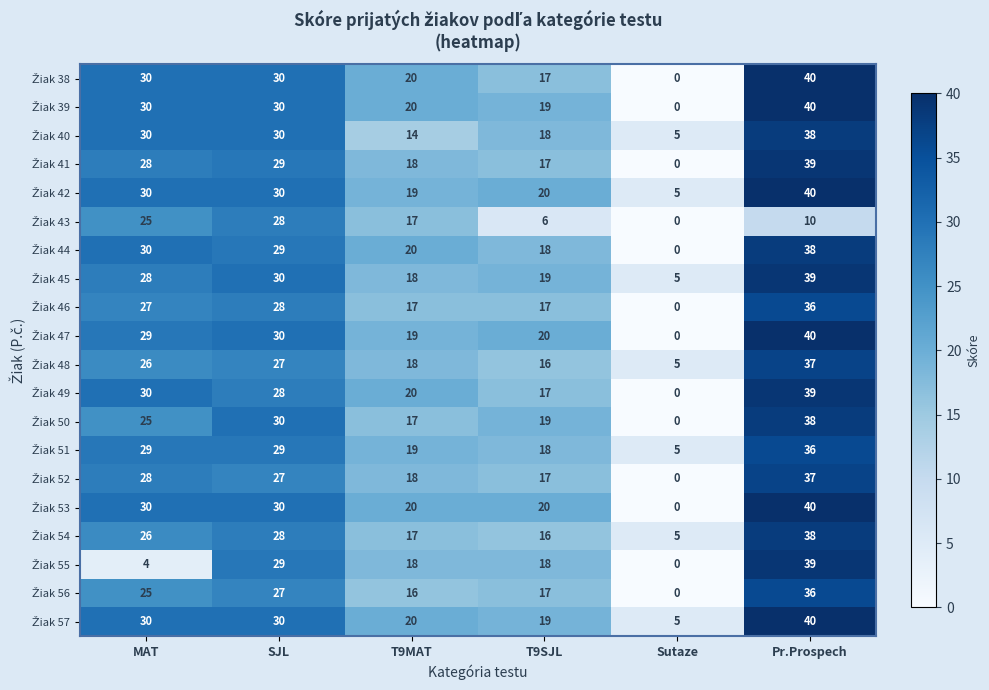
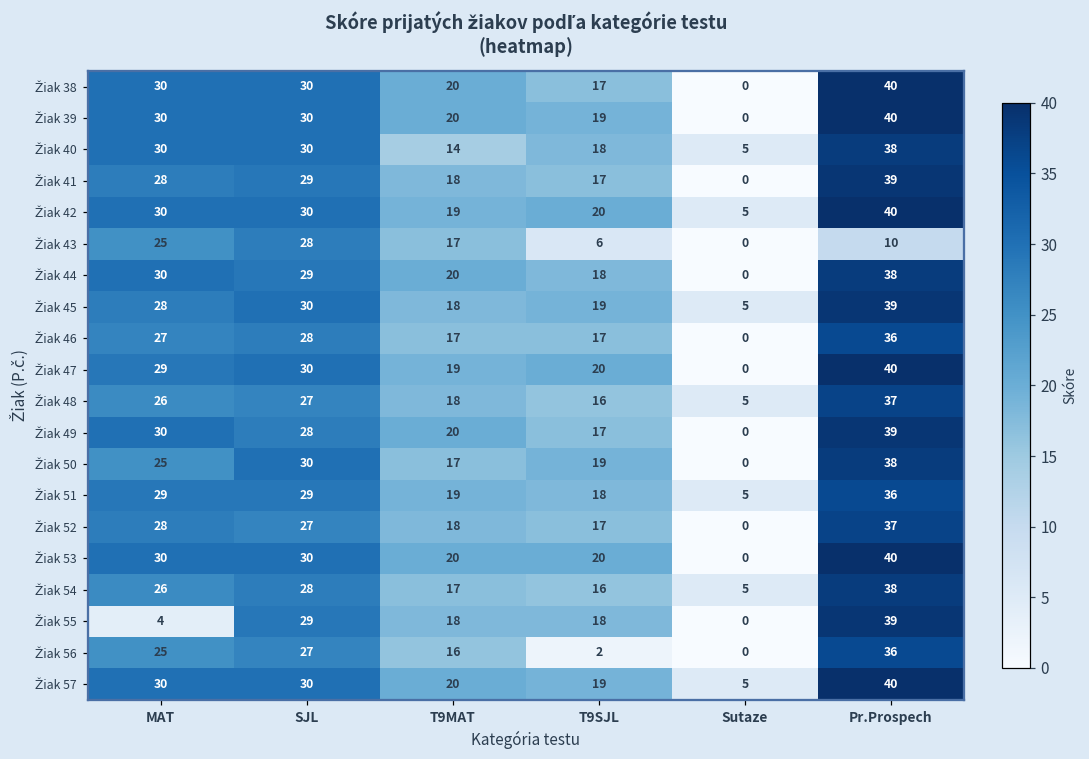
  {
    "Žiak 38": {
      "MAT": 30,
      "SJL": 30,
      "T9MAT": 20,
      "T9SJL": 17,
      "Sutaze": 0,
      "Pr.Prospech": 40
    },
    "Žiak 39": {
      "MAT": 30,
      "SJL": 30,
      "T9MAT": 20,
      "T9SJL": 19,
      "Sutaze": 0,
      "Pr.Prospech": 40
    },
    "Žiak 40": {
      "MAT": 30,
      "SJL": 30,
      "T9MAT": 14,
      "T9SJL": 18,
      "Sutaze": 5,
      "Pr.Prospech": 38
    },
    "Žiak 41": {
      "MAT": 28,
      "SJL": 29,
      "T9MAT": 18,
      "T9SJL": 17,
      "Sutaze": 0,
      "Pr.Prospech": 39
    },
    "Žiak 42": {
      "MAT": 30,
      "SJL": 30,
      "T9MAT": 19,
      "T9SJL": 20,
      "Sutaze": 5,
      "Pr.Prospech": 40
    },
    "Žiak 43": {
      "MAT": 25,
      "SJL": 28,
      "T9MAT": 17,
      "T9SJL": 6,
      "Sutaze": 0,
      "Pr.Prospech": 10
    },
    "Žiak 44": {
      "MAT": 30,
      "SJL": 29,
      "T9MAT": 20,
      "T9SJL": 18,
      "Sutaze": 0,
      "Pr.Prospech": 38
    },
    "Žiak 45": {
      "MAT": 28,
      "SJL": 30,
      "T9MAT": 18,
      "T9SJL": 19,
      "Sutaze": 5,
      "Pr.Prospech": 39
    },
    "Žiak 46": {
      "MAT": 27,
      "SJL": 28,
      "T9MAT": 17,
      "T9SJL": 17,
      "Sutaze": 0,
      "Pr.Prospech": 36
    },
    "Žiak 47": {
      "MAT": 29,
      "SJL": 30,
      "T9MAT": 19,
      "T9SJL": 20,
      "Sutaze": 0,
      "Pr.Prospech": 40
    },
    "Žiak 48": {
      "MAT": 26,
      "SJL": 27,
      "T9MAT": 18,
      "T9SJL": 16,
      "Sutaze": 5,
      "Pr.Prospech": 37
    },
    "Žiak 49": {
      "MAT": 30,
      "SJL": 28,
      "T9MAT": 20,
      "T9SJL": 17,
      "Sutaze": 0,
      "Pr.Prospech": 39
    },
    "Žiak 50": {
      "MAT": 25,
      "SJL": 30,
      "T9MAT": 17,
      "T9SJL": 19,
      "Sutaze": 0,
      "Pr.Prospech": 38
    },
    "Žiak 51": {
      "MAT": 29,
      "SJL": 29,
      "T9MAT": 19,
      "T9SJL": 18,
      "Sutaze": 5,
      "Pr.Prospech": 36
    },
    "Žiak 52": {
      "MAT": 28,
      "SJL": 27,
      "T9MAT": 18,
      "T9SJL": 17,
      "Sutaze": 0,
      "Pr.Prospech": 37
    },
    "Žiak 53": {
      "MAT": 30,
      "SJL": 30,
      "T9MAT": 20,
      "T9SJL": 20,
      "Sutaze": 0,
      "Pr.Prospech": 40
    },
    "Žiak 54": {
      "MAT": 26,
      "SJL": 28,
      "T9MAT": 17,
      "T9SJL": 16,
      "Sutaze": 5,
      "Pr.Prospech": 38
    },
    "Žiak 55": {
      "MAT": 4,
      "SJL": 29,
      "T9MAT": 18,
      "T9SJL": 18,
      "Sutaze": 0,
      "Pr.Prospech": 39
    },
    "Žiak 56": {
      "MAT": 25,
      "SJL": 27,
      "T9MAT": 16,
-     "T9SJL": 17,
+     "T9SJL": 2,
      "Sutaze": 0,
      "Pr.Prospech": 36
    },
    "Žiak 57": {
      "MAT": 30,
      "SJL": 30,
      "T9MAT": 20,
      "T9SJL": 19,
      "Sutaze": 5,
      "Pr.Prospech": 40
    }
  }
